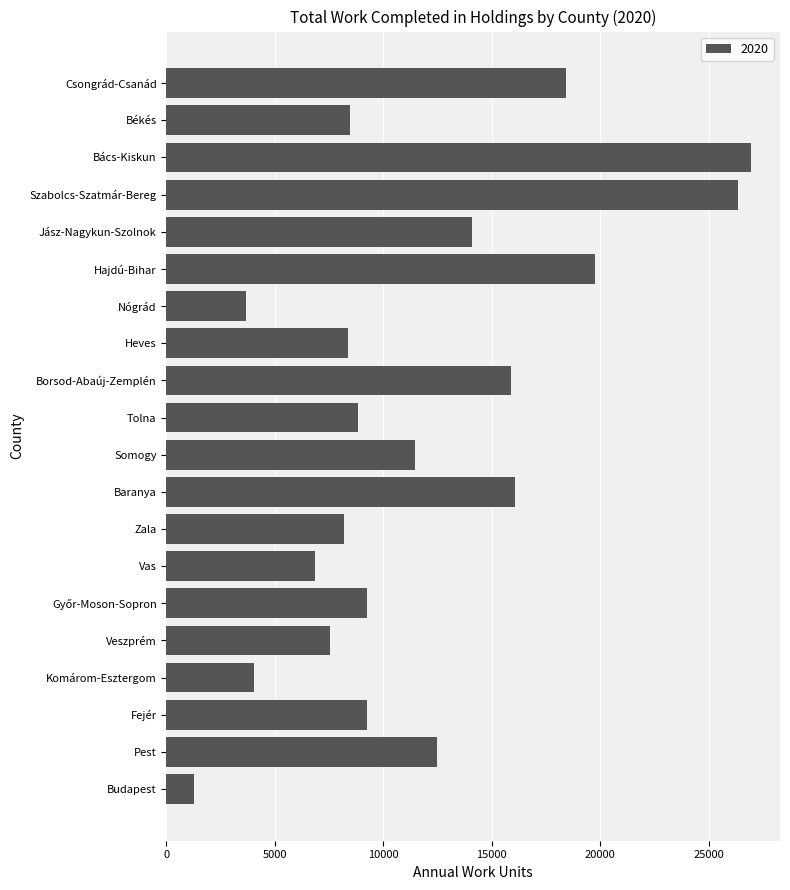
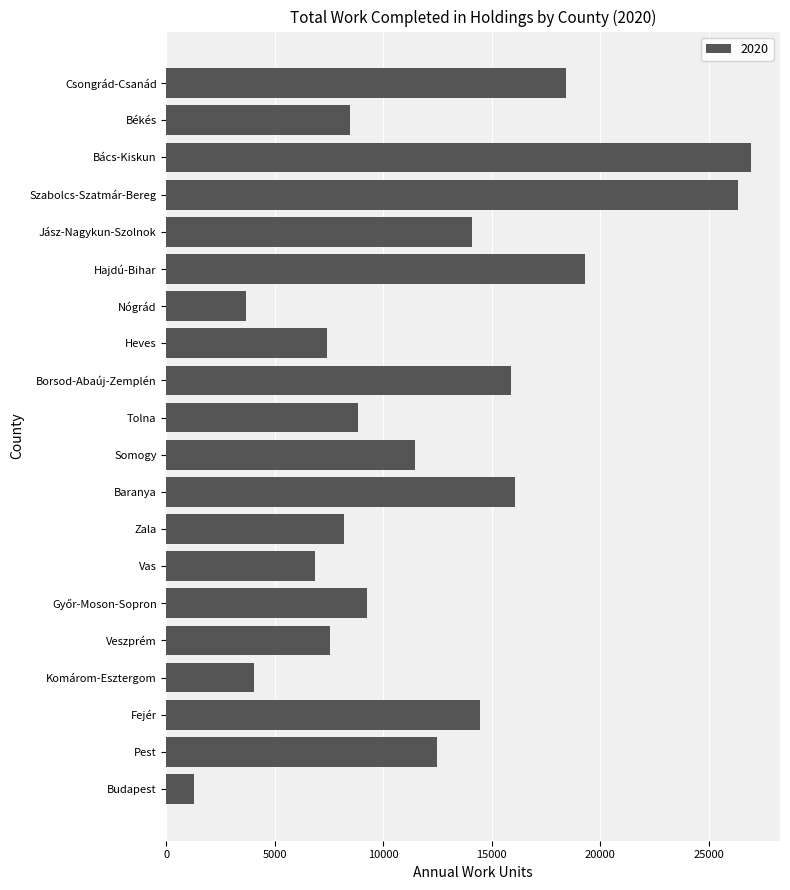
  {
    "Csongrád-Csanád": 18400,
    "Békés": 8400,
    "Bács-Kiskun": 26900,
    "Szabolcs-Szatmár-Bereg": 26400,
    "Jász-Nagykun-Szolnok": 14100,
-   "Hajdú-Bihar": 19800,
+   "Hajdú-Bihar": 19300,
    "Nógrád": 3700,
-   "Heves": 8400,
+   "Heves": 7400,
    "Borsod-Abaúj-Zemplén": 15900,
    "Tolna": 8800,
    "Somogy": 11500,
    "Baranya": 16100,
    "Zala": 8200,
    "Vas": 6800,
    "Győr-Moson-Sopron": 9200,
    "Veszprém": 7500,
    "Komárom-Esztergom": 4000,
-   "Fejér": 9200,
+   "Fejér": 14500,
    "Pest": 12500,
    "Budapest": 1300
  }
